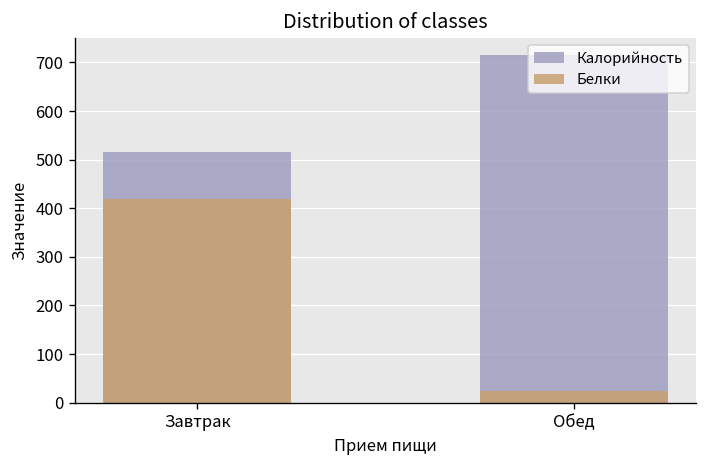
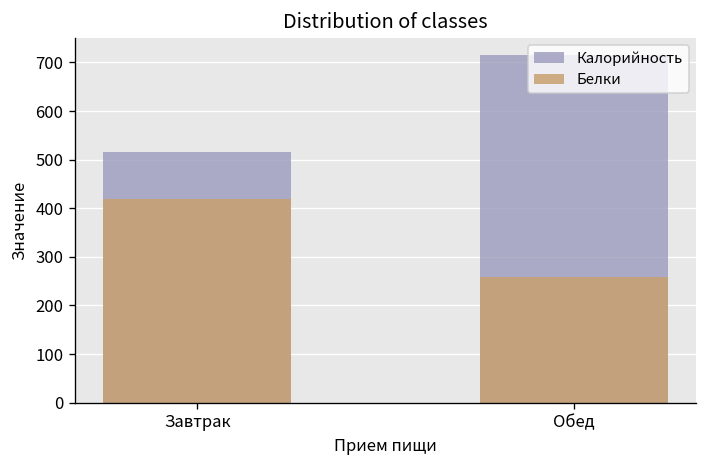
  {
    "Калорийность": {
      "Завтрак": 520
    },
    "Белки": {
-     "Обед": 20
+     "Обед": 260
    }
  }
